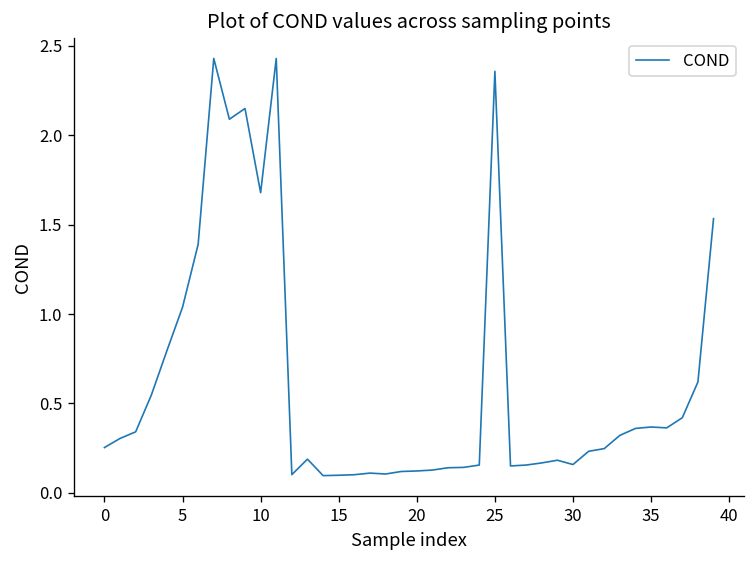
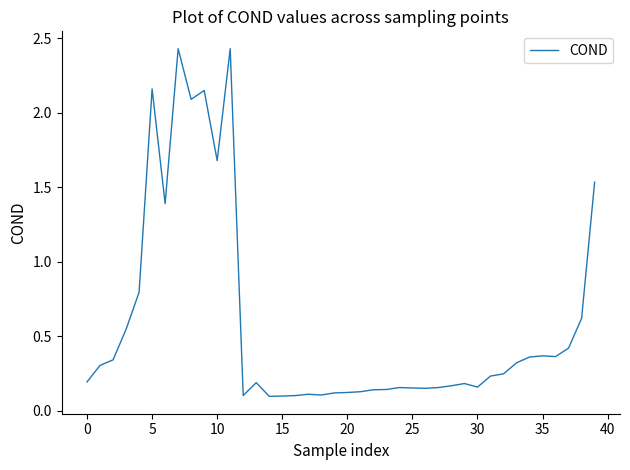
  {
-   "0": 0.25,
-   "5": 1.04,
+   "0": 0.19,
+   "5": 2.16,
    "10": 1.68,
    "15": 0.10,
    "20": 0.12,
-   "25": 2.36,
+   "25": 0.15,
    "30": 0.16,
    "35": 0.37
  }
